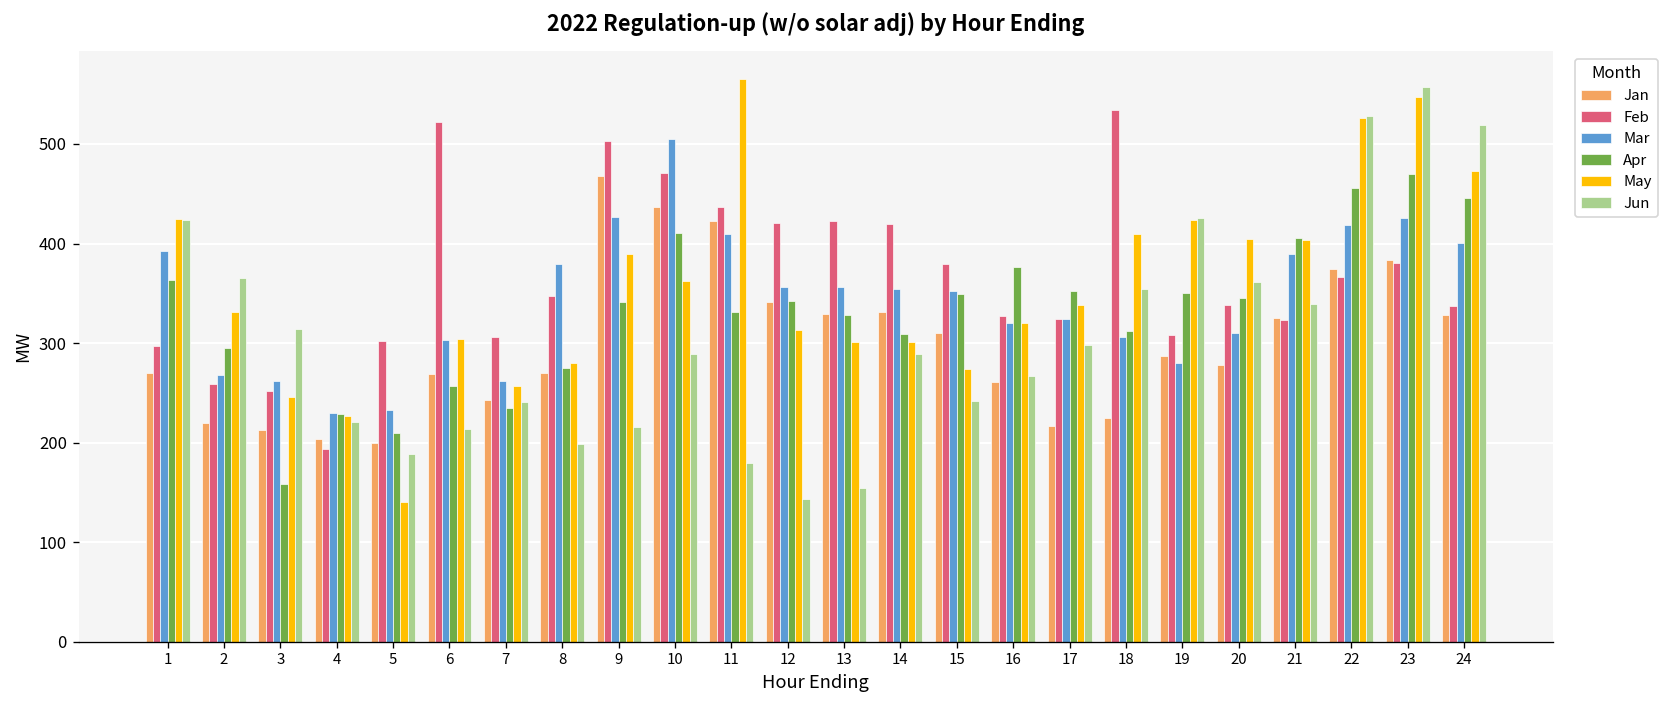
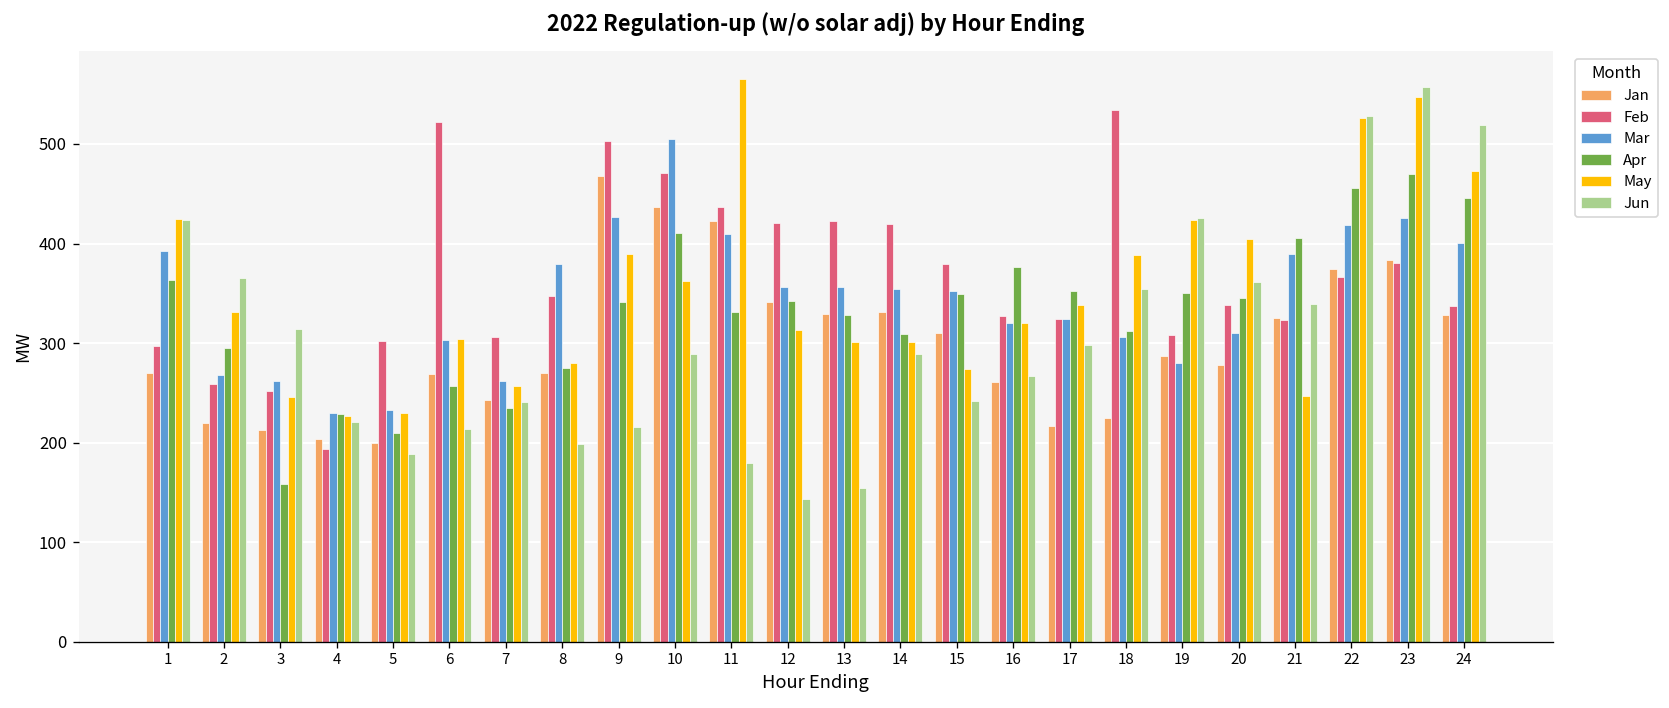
  {
    "Jan": {
      "1": 270,
      "2": 220,
      "3": 210,
      "4": 200,
      "5": 200,
      "6": 270,
      "7": 240,
      "8": 270,
      "9": 470,
      "10": 440,
      "11": 420,
      "12": 340,
      "13": 330,
      "14": 330,
      "15": 310,
      "16": 260,
      "17": 220,
      "18": 230,
      "19": 290,
      "20": 280,
      "21": 330,
      "22": 370,
      "23": 380,
      "24": 330
    },
    "Feb": {
      "1": 300,
      "2": 260,
      "3": 250,
      "4": 190,
      "5": 300,
      "6": 520,
      "7": 310,
      "8": 350,
      "9": 500,
      "10": 470,
      "11": 440,
      "12": 420,
      "13": 420,
      "14": 420,
      "15": 380,
      "16": 330,
      "17": 320,
      "18": 530,
      "19": 310,
      "20": 340,
      "21": 320,
      "22": 370,
      "23": 380,
      "24": 340
    },
    "Mar": {
      "1": 390,
      "2": 270,
      "3": 260,
      "4": 230,
      "5": 230,
      "6": 300,
      "7": 260,
      "8": 380,
      "9": 430,
      "10": 510,
      "11": 410,
      "12": 360,
      "13": 360,
      "14": 350,
      "15": 350,
      "16": 320,
      "17": 320,
      "18": 310,
      "19": 280,
      "20": 310,
      "21": 390,
      "22": 420,
      "23": 430,
      "24": 400
    },
    "Apr": {
      "1": 360,
      "2": 300,
      "3": 160,
      "4": 230,
      "5": 210,
      "6": 260,
      "7": 240,
      "8": 280,
      "9": 340,
      "10": 410,
      "11": 330,
      "12": 340,
      "13": 330,
      "14": 310,
      "15": 350,
      "16": 380,
      "17": 350,
      "18": 310,
      "19": 350,
      "20": 350,
      "21": 410,
      "22": 460,
      "23": 470,
      "24": 450
    },
    "May": {
      "1": 430,
      "2": 330,
      "3": 250,
      "4": 230,
-     "5": 140,
+     "5": 230,
      "6": 300,
      "7": 260,
      "8": 280,
      "9": 390,
      "10": 360,
      "11": 570,
      "12": 310,
      "13": 300,
      "14": 300,
      "15": 270,
      "16": 320,
      "17": 340,
-     "18": 410,
+     "18": 390,
      "19": 420,
      "20": 410,
-     "21": 400,
+     "21": 250,
      "22": 530,
      "23": 550,
      "24": 470
    },
    "Jun": {
      "1": 420,
      "2": 370,
      "3": 310,
      "4": 220,
      "5": 190,
      "6": 210,
      "7": 240,
      "8": 200,
      "9": 220,
      "10": 290,
      "11": 180,
      "12": 140,
      "13": 150,
      "14": 290,
      "15": 240,
      "16": 270,
      "17": 300,
      "18": 350,
      "19": 430,
      "20": 360,
      "21": 340,
      "22": 530,
      "23": 560,
      "24": 520
    }
  }
